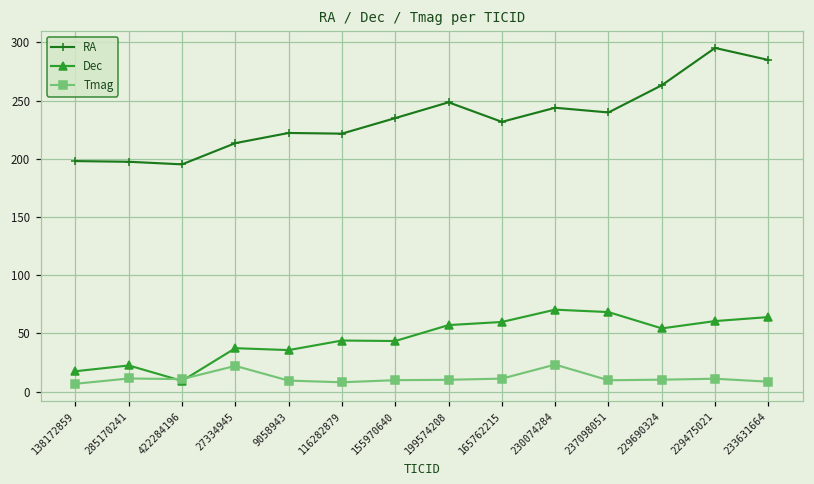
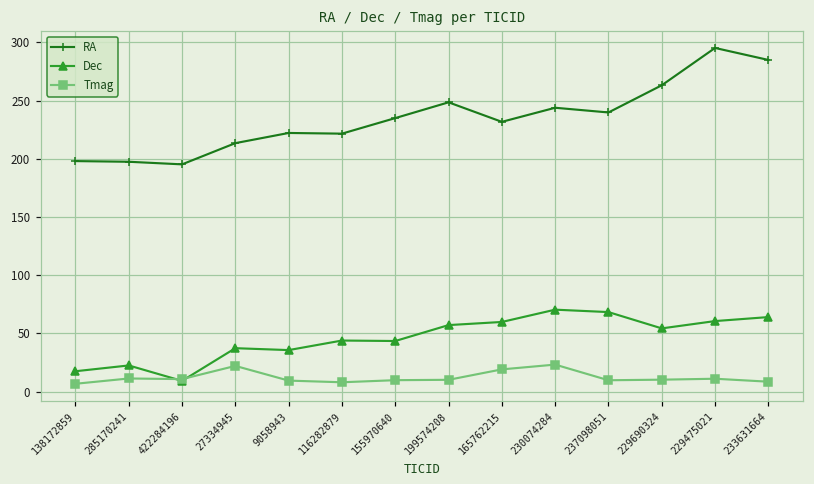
  {
    "Tmag": {
      "138172859": 7,
      "285170241": 11,
      "27334945": 22,
      "9058943": 9,
      "116282879": 8,
      "155970640": 10,
      "199574208": 10,
-     "165762215": 11,
+     "165762215": 19,
      "230074284": 23,
      "237098051": 10,
      "229690324": 10,
      "229475021": 11,
      "233631664": 9
    }
  }
